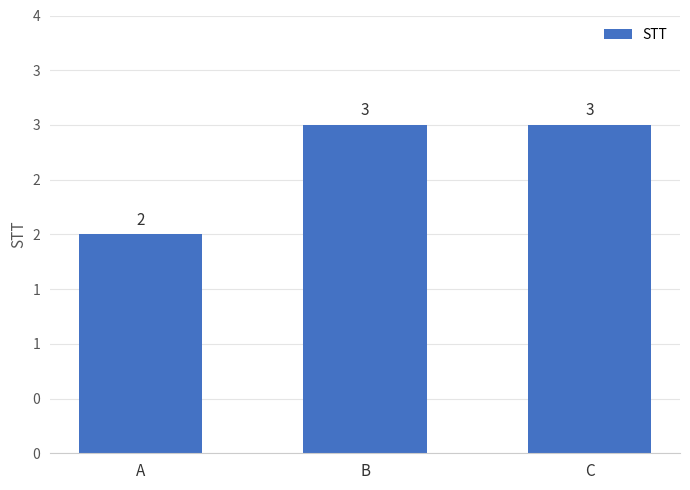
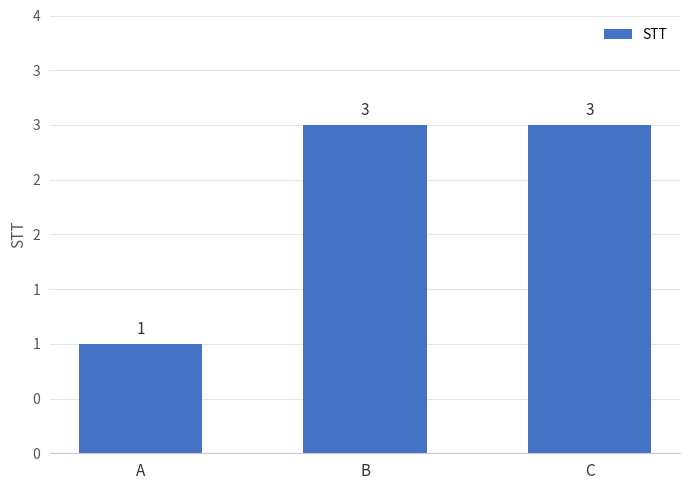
  {
-   "A": 2,
+   "A": 1,
    "B": 3,
    "C": 3
  }
